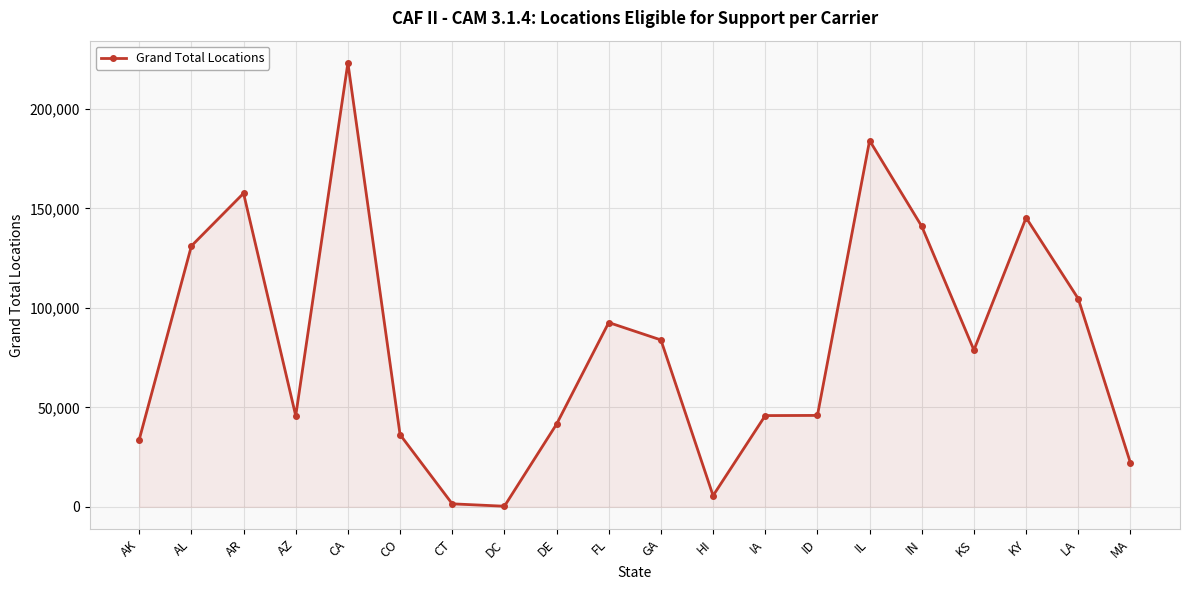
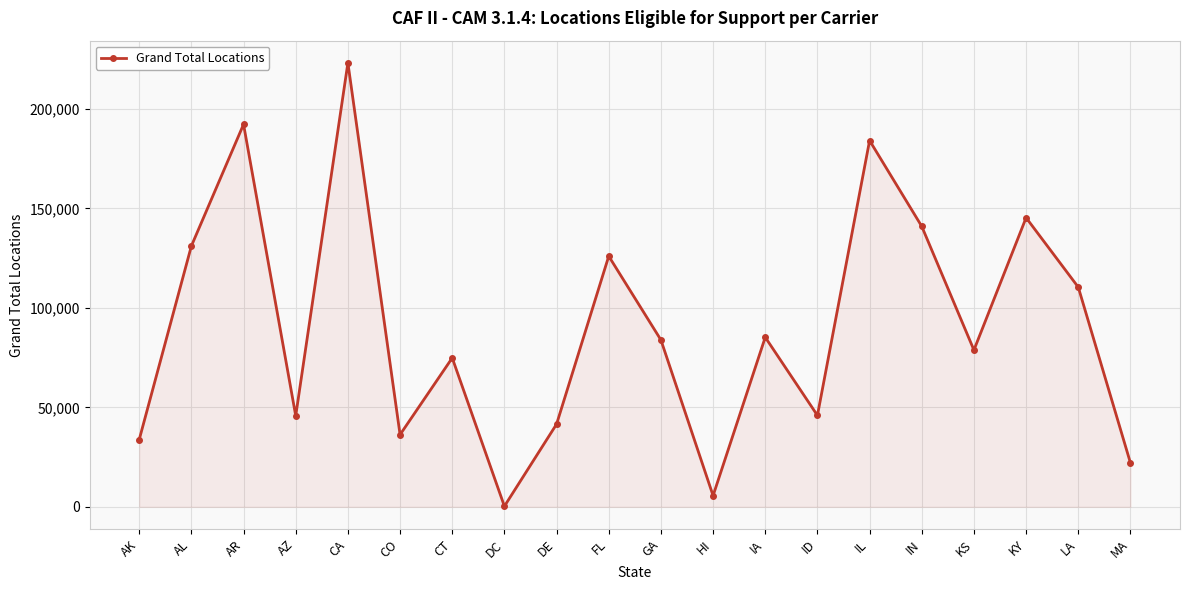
  {
    "AK": "34,000",
    "AL": "131,000",
-   "AR": "158,000",
+   "AR": "192,000",
    "AZ": "46,000",
    "CA": "223,000",
    "CO": "36,000",
-   "CT": "1,000",
+   "CT": "75,000",
    "DC": "0",
    "DE": "42,000",
-   "FL": "93,000",
+   "FL": "126,000",
    "GA": "84,000",
    "HI": "6,000",
-   "IA": "46,000",
+   "IA": "85,000",
    "ID": "46,000",
    "IL": "184,000",
    "IN": "141,000",
    "KS": "79,000",
    "KY": "145,000",
-   "LA": "105,000",
+   "LA": "110,000",
    "MA": "22,000"
  }
